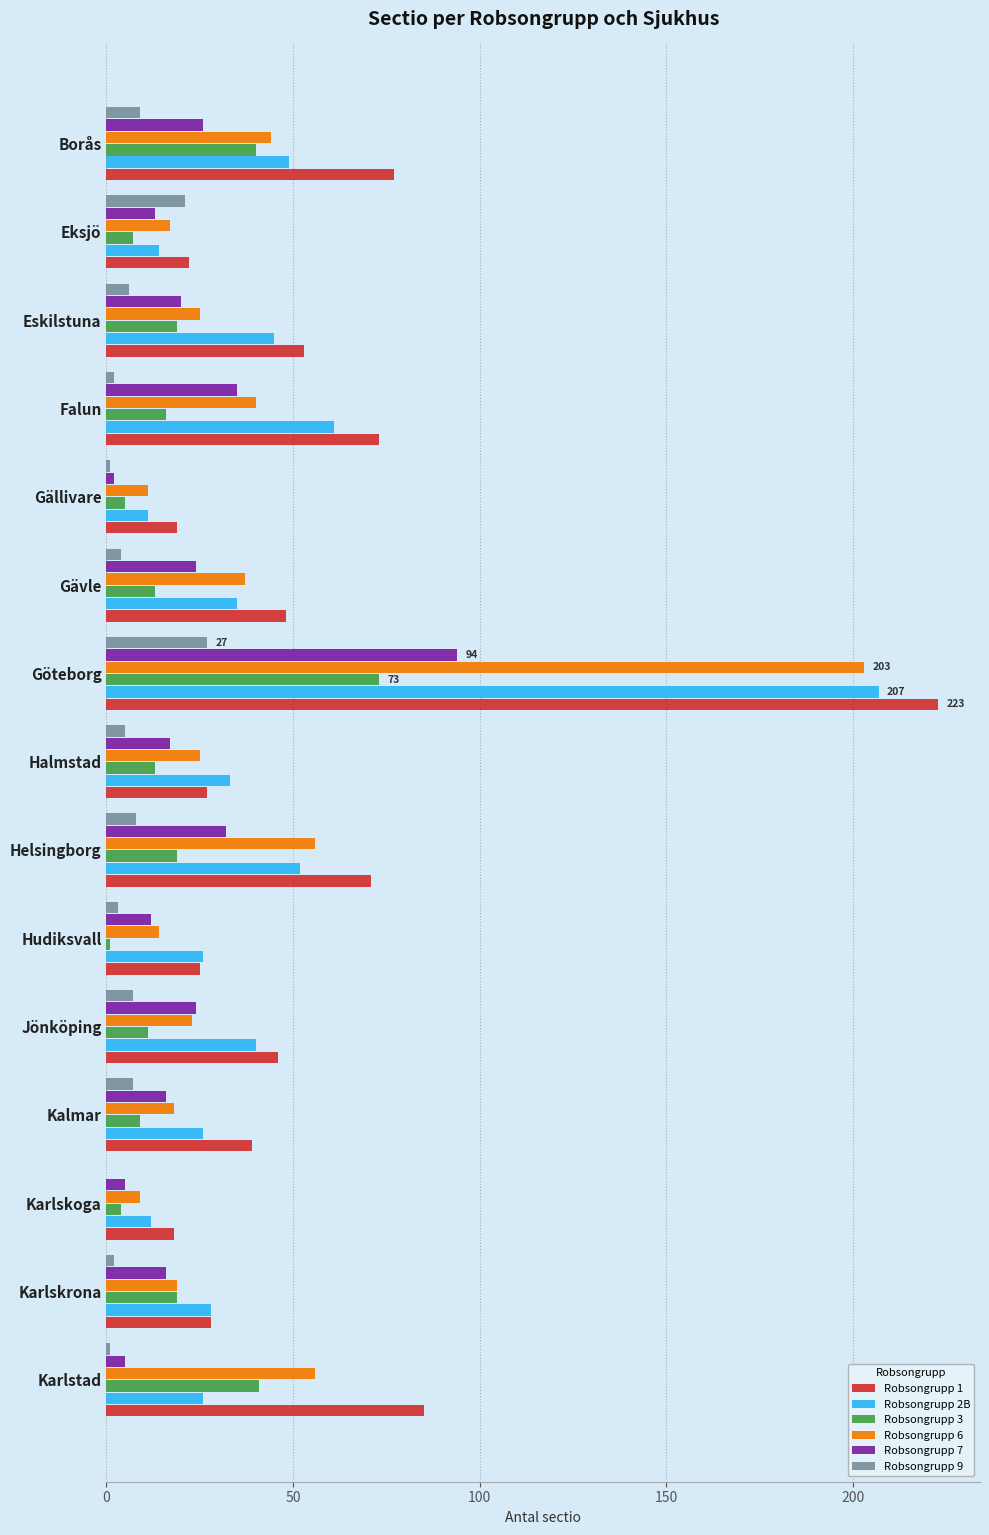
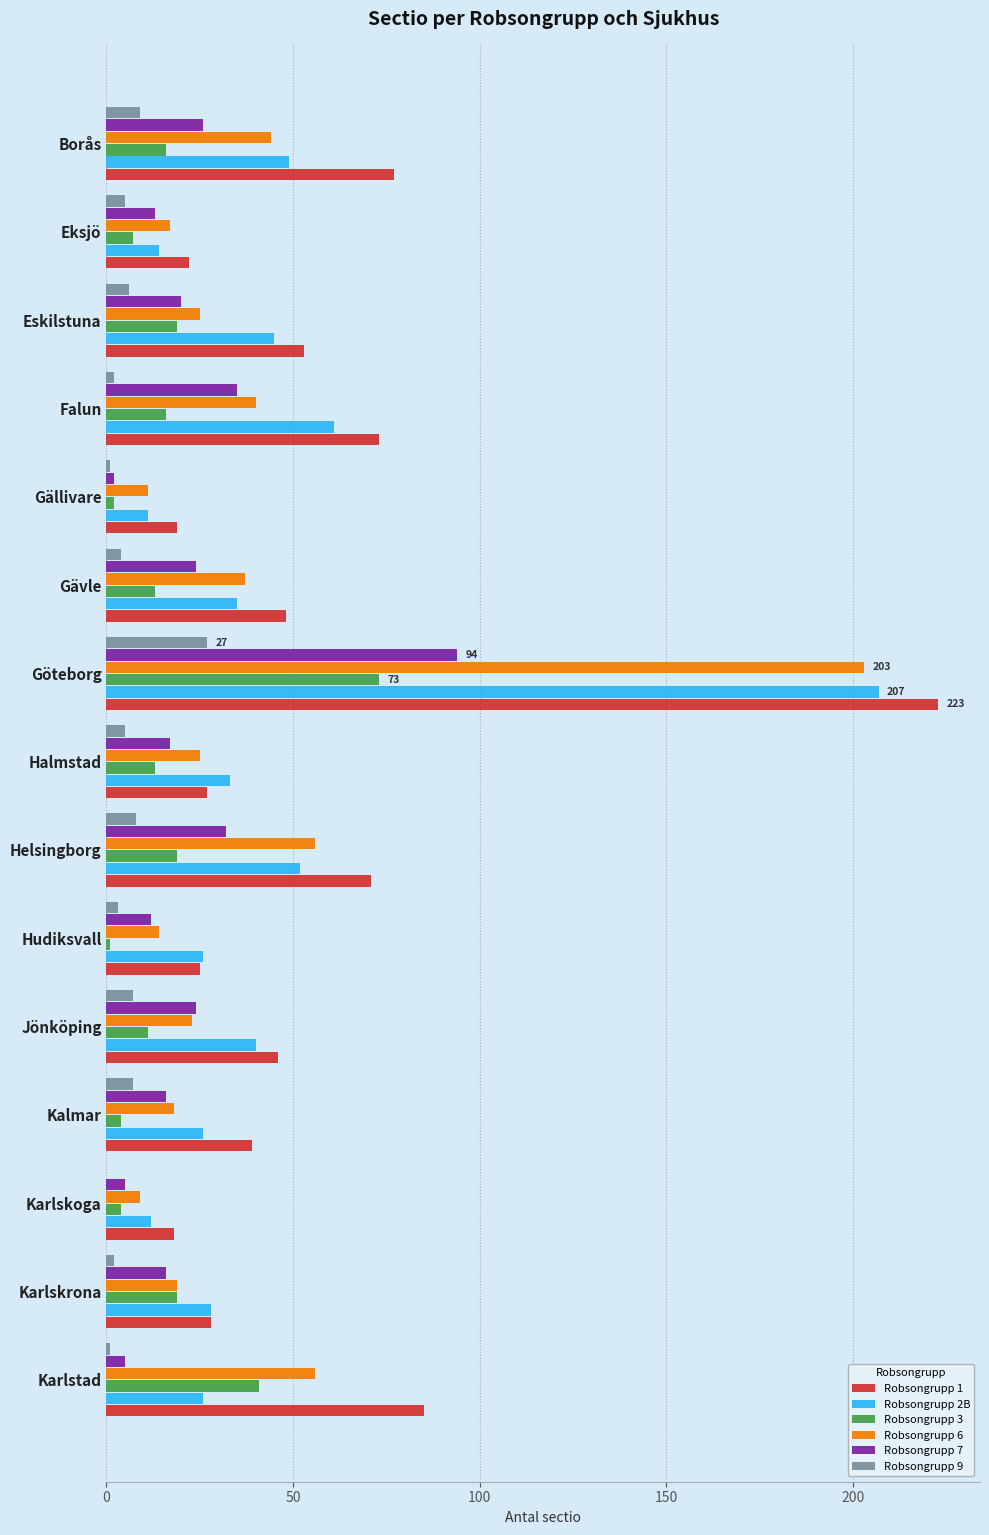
  {
    "Robsongrupp 1": {
      "Göteborg": 223
    },
    "Robsongrupp 2B": {
      "Göteborg": 207
    },
    "Robsongrupp 3": {
-     "Borås": 40,
+     "Borås": 16,
      "Eksjö": 7,
      "Eskilstuna": 19,
      "Falun": 16,
-     "Gällivare": 5,
+     "Gällivare": 2,
      "Gävle": 13,
      "Halmstad": 13,
      "Helsingborg": 19,
      "Hudiksvall": 1,
      "Jönköping": 11,
-     "Kalmar": 9,
+     "Kalmar": 4,
      "Karlskoga": 4,
      "Karlskrona": 19,
      "Karlstad": 41
    },
    "Robsongrupp 6": {
      "Göteborg": 203
    },
    "Robsongrupp 7": {
      "Göteborg": 94
    },
    "Robsongrupp 9": {
      "Borås": 9,
-     "Eksjö": 21,
+     "Eksjö": 5,
      "Eskilstuna": 6,
      "Falun": 2,
      "Gällivare": 1,
      "Gävle": 4,
      "Halmstad": 5,
      "Helsingborg": 8,
      "Hudiksvall": 3,
      "Jönköping": 7,
      "Kalmar": 7,
      "Karlskoga": 0,
      "Karlskrona": 2,
      "Karlstad": 1
    }
  }
